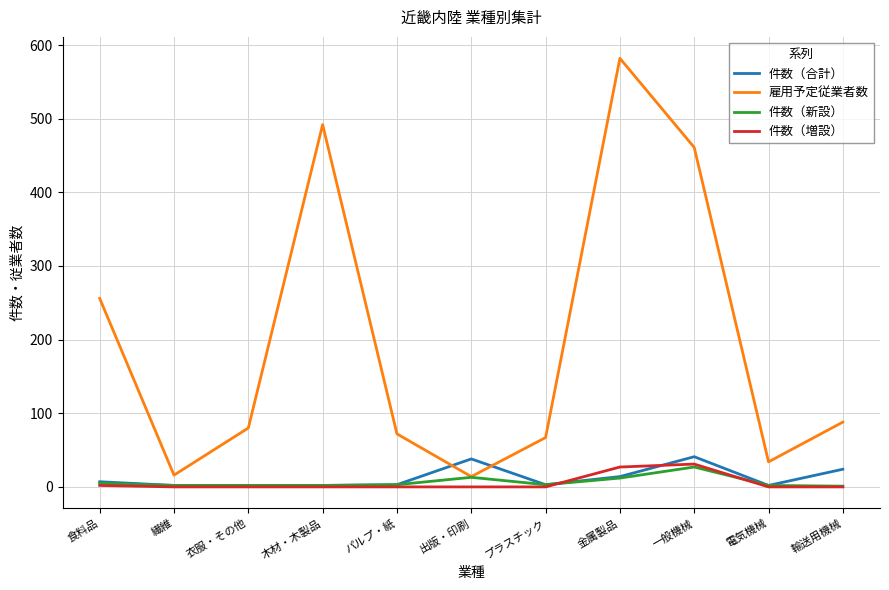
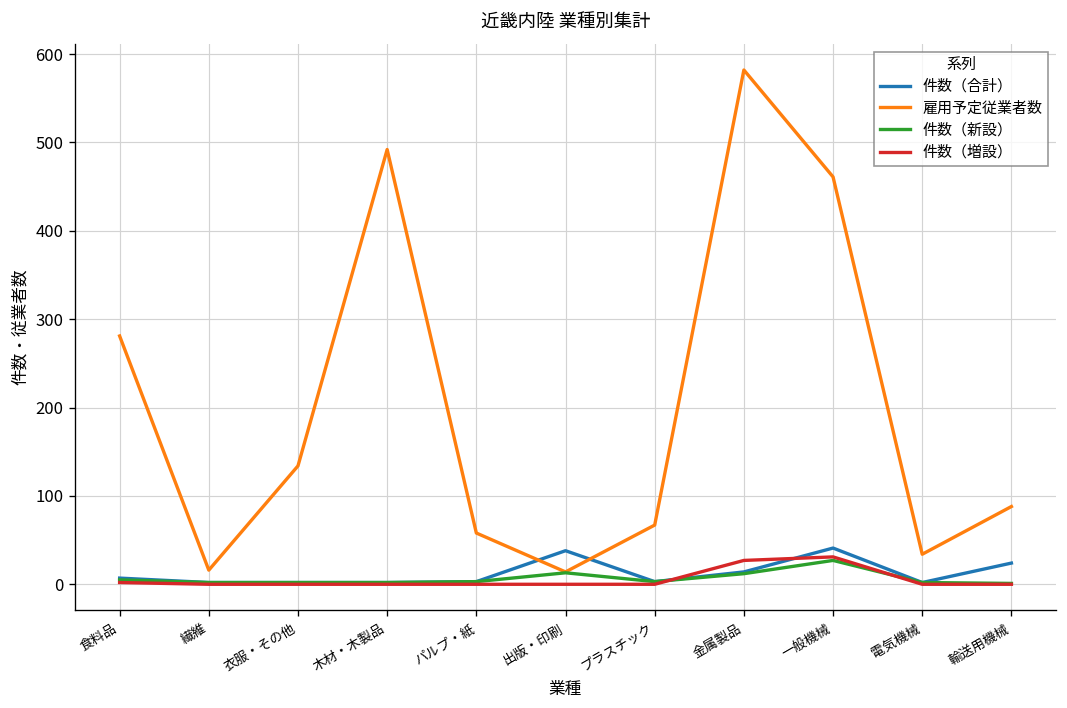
  {
    "件数（合計）": {
      "出版・印刷": 40,
      "一般機械": 40,
      "輸送用機械": 20
    },
    "雇用予定従業者数": {
-     "食料品": 260,
+     "食料品": 280,
      "繊維": 20,
-     "衣服・その他": 80,
+     "衣服・その他": 130,
      "木材・木製品": 490,
-     "パルプ・紙": 70,
+     "パルプ・紙": 60,
      "プラスチック": 70,
      "金属製品": 580,
      "一般機械": 460,
      "電気機械": 30,
      "輸送用機械": 90
    },
    "件数（新設）": {
      "一般機械": 30
    },
    "件数（増設）": {
      "出版・印刷": 0,
      "金属製品": 30,
      "一般機械": 30
    }
  }
